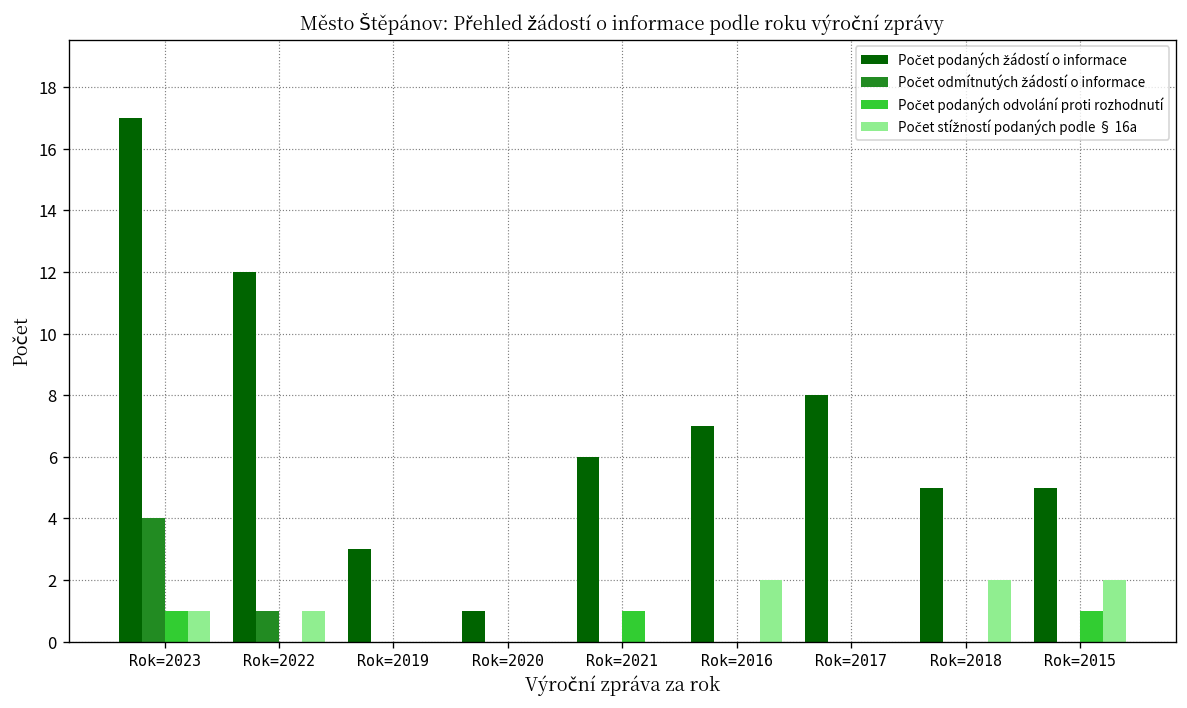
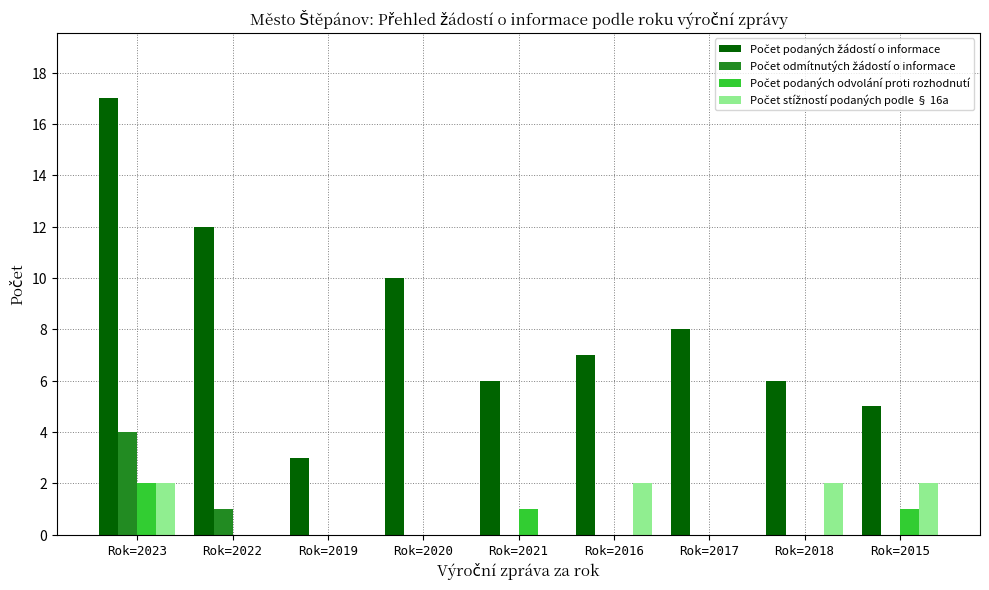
  {
    "Počet podaných žádostí o informace": {
      "Rok=2023": 17,
      "Rok=2022": 12,
      "Rok=2019": 3,
-     "Rok=2020": 1,
+     "Rok=2020": 10,
      "Rok=2021": 6,
      "Rok=2016": 7,
      "Rok=2017": 8,
-     "Rok=2018": 5,
+     "Rok=2018": 6,
      "Rok=2015": 5
    },
    "Počet odmítnutých žádostí o informace": {
      "Rok=2023": 4,
      "Rok=2022": 1,
      "Rok=2019": 0,
      "Rok=2020": 0,
      "Rok=2021": 0,
      "Rok=2016": 0,
      "Rok=2017": 0,
      "Rok=2018": 0,
      "Rok=2015": 0
    },
    "Počet podaných odvolání proti rozhodnutí": {
-     "Rok=2023": 1,
+     "Rok=2023": 2,
      "Rok=2022": 0,
      "Rok=2019": 0,
      "Rok=2020": 0,
      "Rok=2021": 1,
      "Rok=2016": 0,
      "Rok=2017": 0,
      "Rok=2018": 0,
      "Rok=2015": 1
    },
    "Počet stížností podaných podle § 16a": {
-     "Rok=2023": 1,
-     "Rok=2022": 1,
+     "Rok=2023": 2,
+     "Rok=2022": 0,
      "Rok=2019": 0,
      "Rok=2020": 0,
      "Rok=2021": 0,
      "Rok=2016": 2,
      "Rok=2017": 0,
      "Rok=2018": 2,
      "Rok=2015": 2
    }
  }
